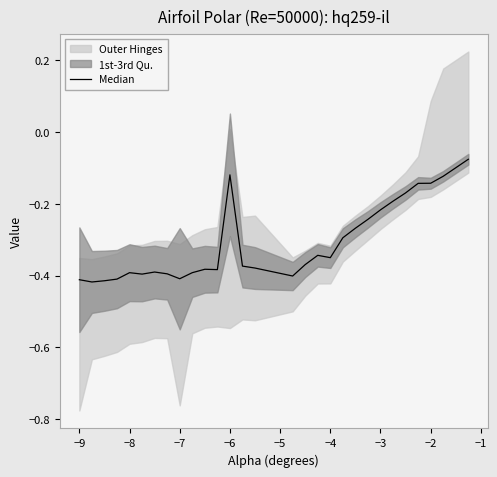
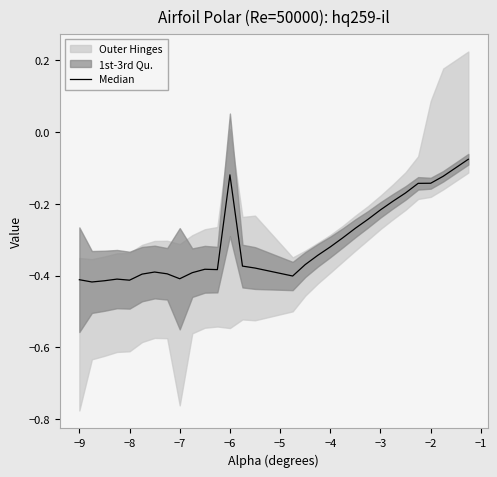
  {
    "Median": {
      "−9": -0.41,
-     "−8": -0.39,
+     "−8": -0.41,
      "−7": -0.41,
      "−6": -0.12,
-     "−4": -0.35,
+     "−4": -0.32,
      "−3": -0.22,
      "−2": -0.14
    }
  }
